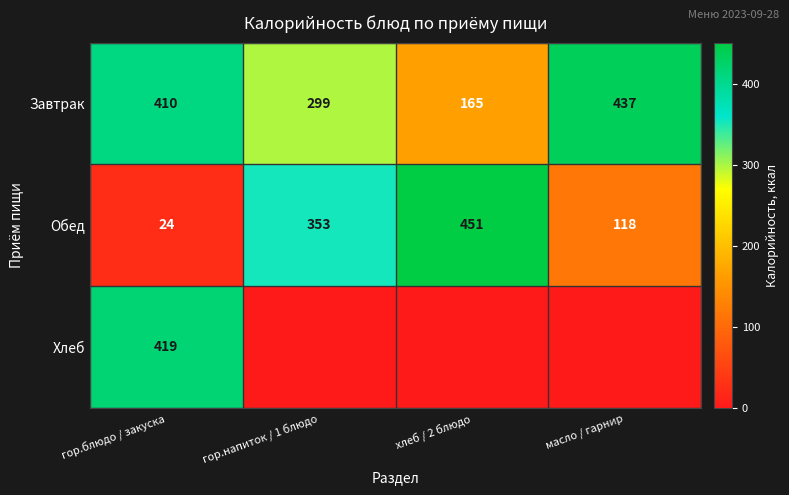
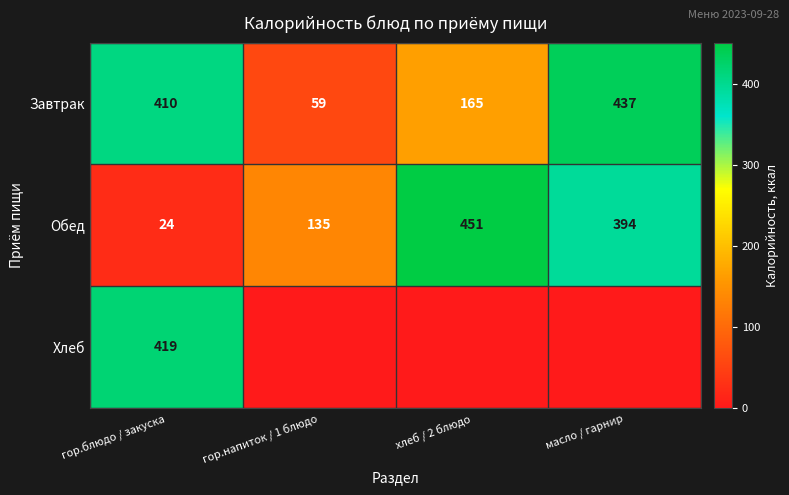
  {
    "Завтрак": {
      "гор.блюдо / закуска": 410,
-     "гор.напиток / 1 блюдо": 299,
+     "гор.напиток / 1 блюдо": 59,
      "хлеб / 2 блюдо": 165,
      "масло / гарнир": 437
    },
    "Обед": {
      "гор.блюдо / закуска": 24,
-     "гор.напиток / 1 блюдо": 353,
+     "гор.напиток / 1 блюдо": 135,
      "хлеб / 2 блюдо": 451,
-     "масло / гарнир": 118
+     "масло / гарнир": 394
    },
    "Хлеб": {
      "гор.блюдо / закуска": 419
    }
  }
